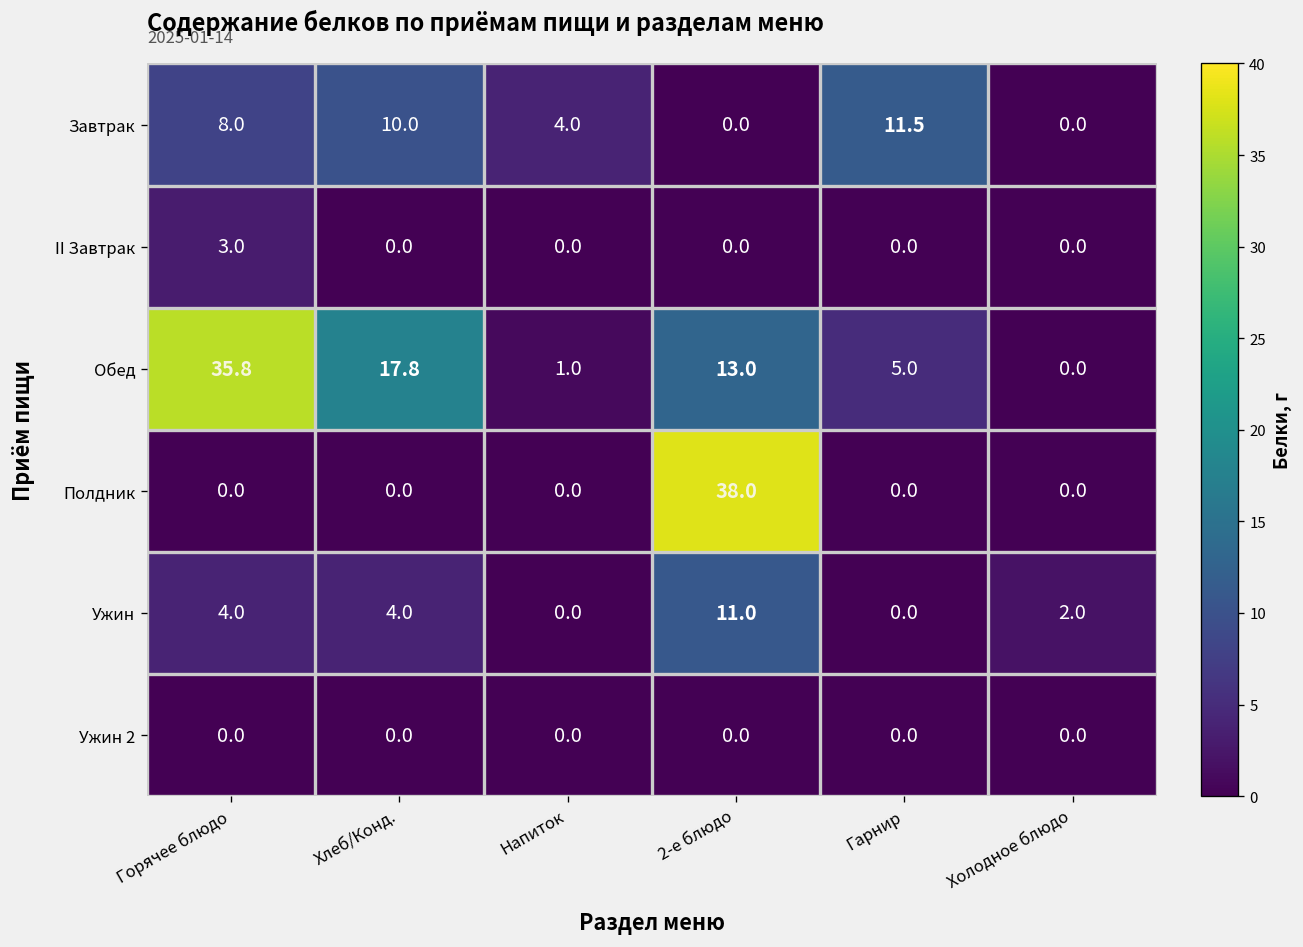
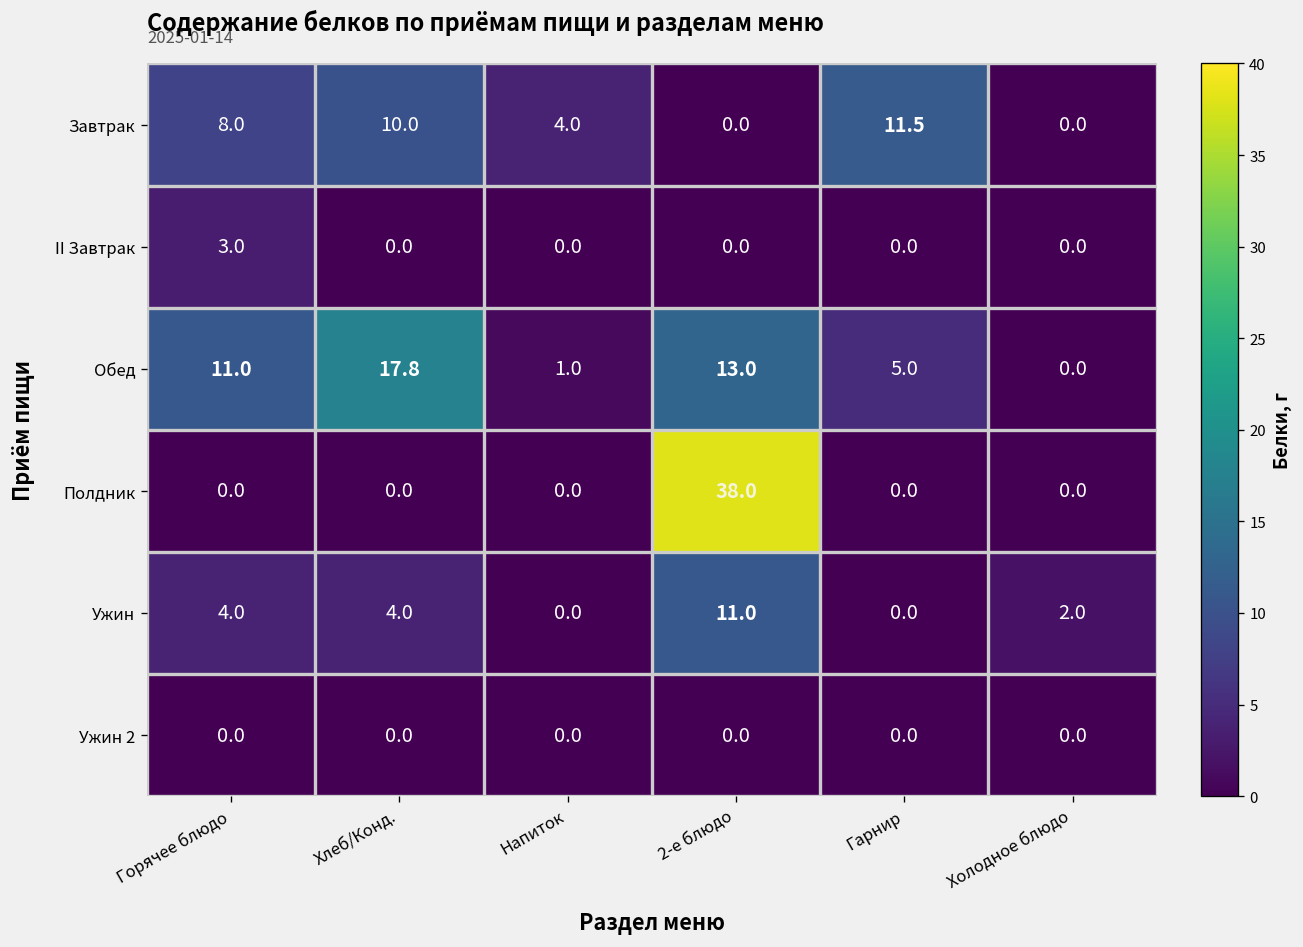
  {
    "Завтрак": {
      "Горячее блюдо": 8.0,
      "Хлеб/Конд.": 10.0,
      "Напиток": 4.0,
      "2-е блюдо": 0.0,
      "Гарнир": 11.5,
      "Холодное блюдо": 0.0
    },
    "II Завтрак": {
      "Горячее блюдо": 3.0,
      "Хлеб/Конд.": 0.0,
      "Напиток": 0.0,
      "2-е блюдо": 0.0,
      "Гарнир": 0.0,
      "Холодное блюдо": 0.0
    },
    "Обед": {
-     "Горячее блюдо": 35.8,
+     "Горячее блюдо": 11.0,
      "Хлеб/Конд.": 17.8,
      "Напиток": 1.0,
      "2-е блюдо": 13.0,
      "Гарнир": 5.0,
      "Холодное блюдо": 0.0
    },
    "Полдник": {
      "Горячее блюдо": 0.0,
      "Хлеб/Конд.": 0.0,
      "Напиток": 0.0,
      "2-е блюдо": 38.0,
      "Гарнир": 0.0,
      "Холодное блюдо": 0.0
    },
    "Ужин": {
      "Горячее блюдо": 4.0,
      "Хлеб/Конд.": 4.0,
      "Напиток": 0.0,
      "2-е блюдо": 11.0,
      "Гарнир": 0.0,
      "Холодное блюдо": 2.0
    },
    "Ужин 2": {
      "Горячее блюдо": 0.0,
      "Хлеб/Конд.": 0.0,
      "Напиток": 0.0,
      "2-е блюдо": 0.0,
      "Гарнир": 0.0,
      "Холодное блюдо": 0.0
    }
  }
